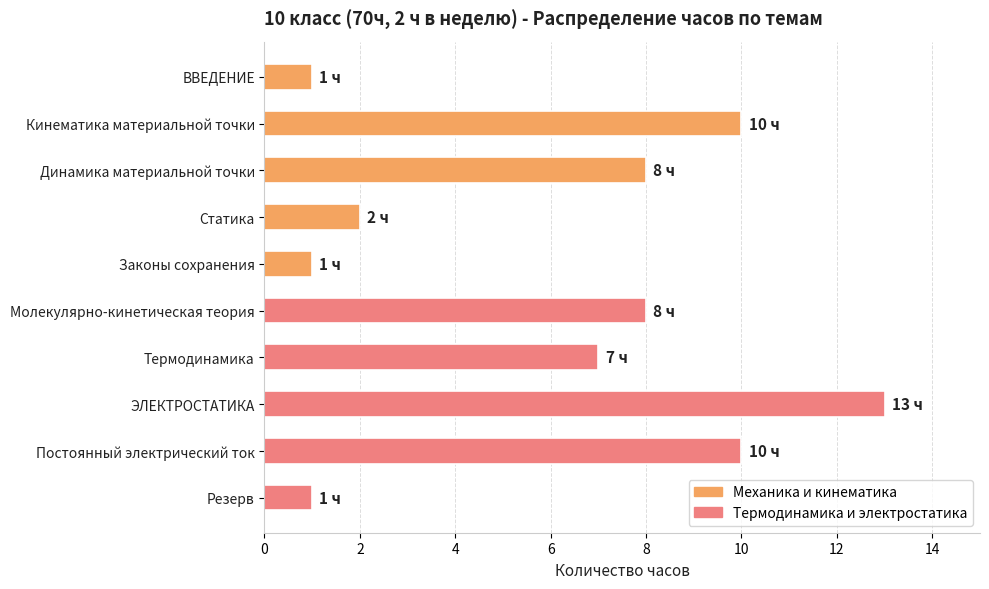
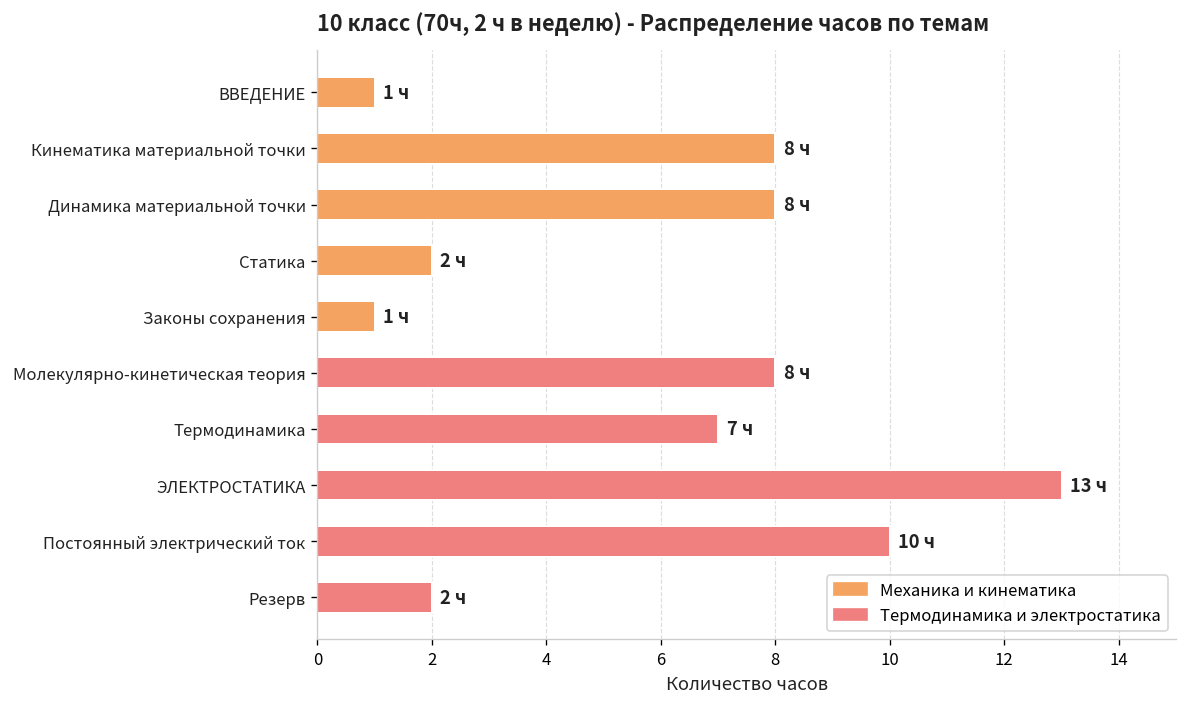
  {
    "ВВЕДЕНИЕ": 1,
-   "Кинематика материальной точки": 10,
+   "Кинематика материальной точки": 8,
    "Динамика материальной точки": 8,
    "Статика": 2,
    "Законы сохранения": 1,
    "Молекулярно-кинетическая теория": 8,
    "Термодинамика": 7,
    "ЭЛЕКТРОСТАТИКА": 13,
    "Постоянный электрический ток": 10,
-   "Резерв": 1
+   "Резерв": 2
  }
